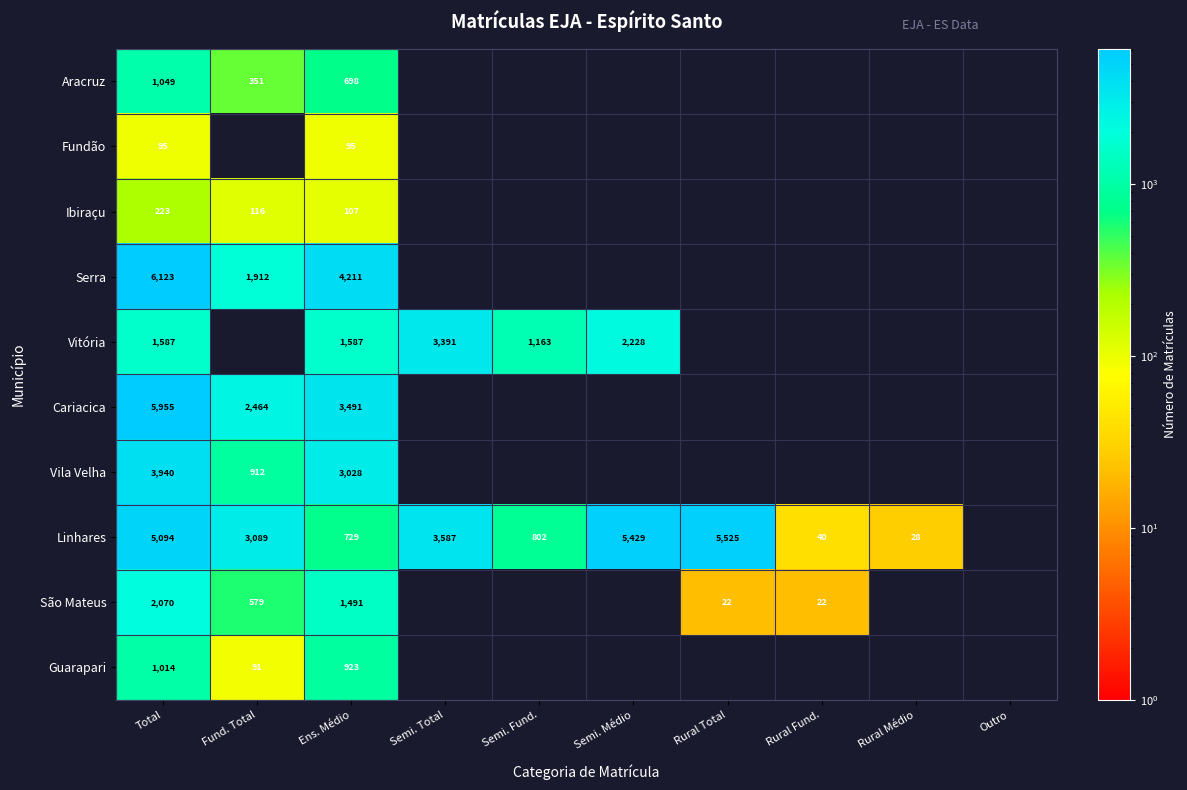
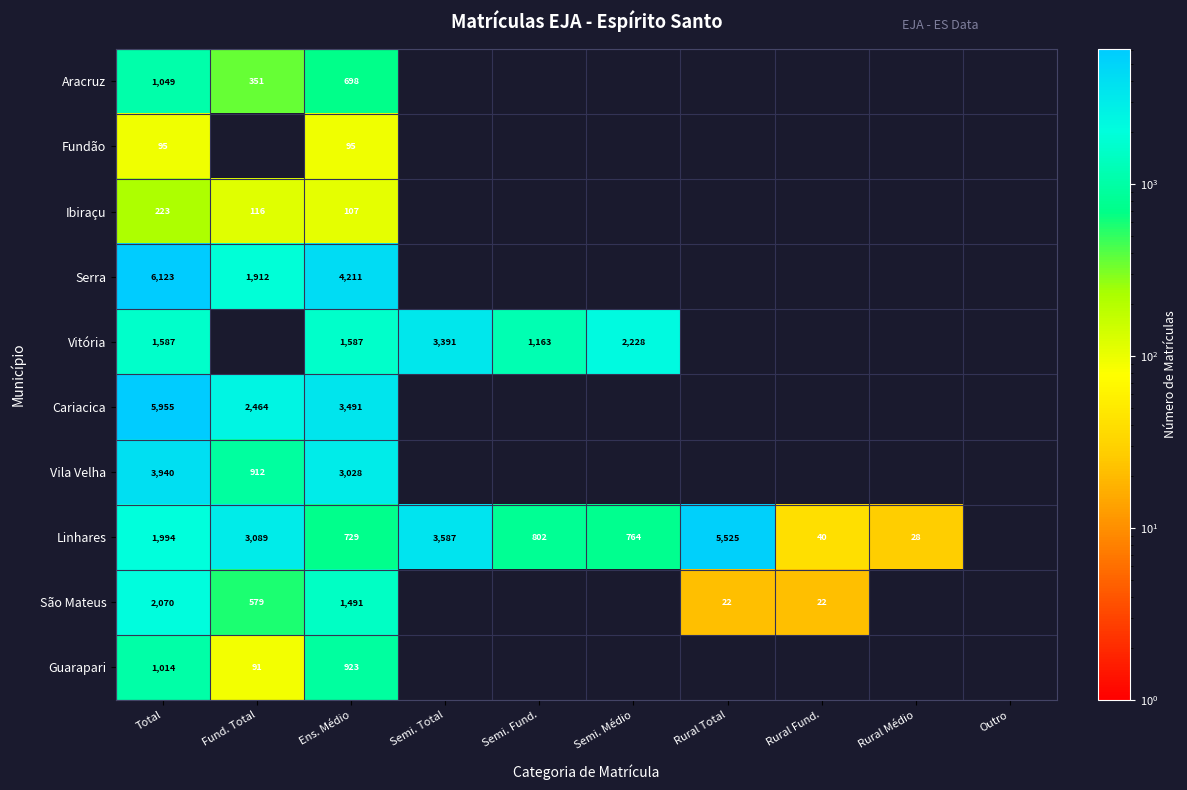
  {
    "Aracruz": {
      "Total": "1,049",
      "Fund. Total": "351",
      "Ens. Médio": "698"
    },
    "Fundão": {
      "Total": "95",
      "Ens. Médio": "95"
    },
    "Ibiraçu": {
      "Total": "223",
      "Fund. Total": "116",
      "Ens. Médio": "107"
    },
    "Serra": {
      "Total": "6,123",
      "Fund. Total": "1,912",
      "Ens. Médio": "4,211"
    },
    "Vitória": {
      "Total": "1,587",
      "Ens. Médio": "1,587",
      "Semi. Total": "3,391",
      "Semi. Fund.": "1,163",
      "Semi. Médio": "2,228"
    },
    "Cariacica": {
      "Total": "5,955",
      "Fund. Total": "2,464",
      "Ens. Médio": "3,491"
    },
    "Vila Velha": {
      "Total": "3,940",
      "Fund. Total": "912",
      "Ens. Médio": "3,028"
    },
    "Linhares": {
-     "Total": "5,094",
+     "Total": "1,994",
      "Fund. Total": "3,089",
      "Ens. Médio": "729",
      "Semi. Total": "3,587",
      "Semi. Fund.": "802",
-     "Semi. Médio": "5,429",
+     "Semi. Médio": "764",
      "Rural Total": "5,525",
      "Rural Fund.": "40",
      "Rural Médio": "28"
    },
    "São Mateus": {
      "Total": "2,070",
      "Fund. Total": "579",
      "Ens. Médio": "1,491",
      "Rural Total": "22",
      "Rural Fund.": "22"
    },
    "Guarapari": {
      "Total": "1,014",
      "Fund. Total": "91",
      "Ens. Médio": "923"
    }
  }
